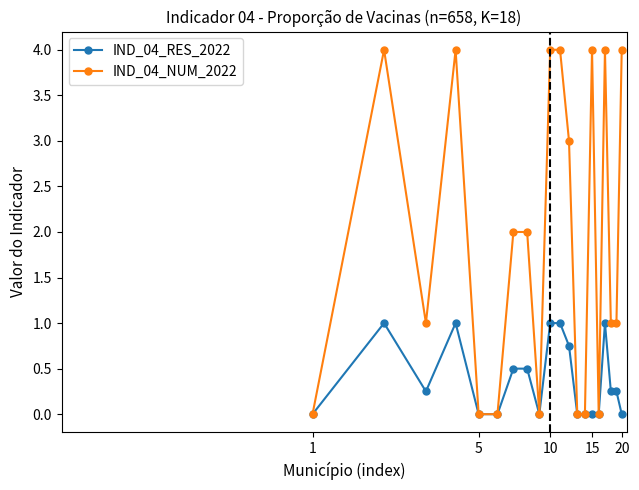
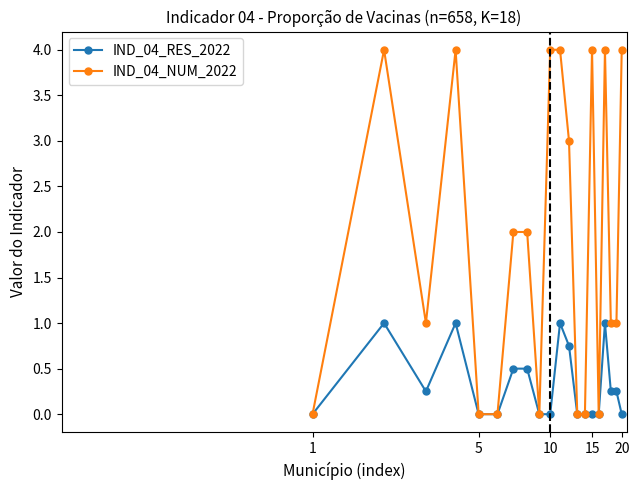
  {
    "IND_04_RES_2022": {
-     "10": 1,
+     "10": 0,
      "15": 0,
      "20": 0
    },
    "IND_04_NUM_2022": {
      "10": 4,
      "15": 4,
      "20": 4
    }
  }
